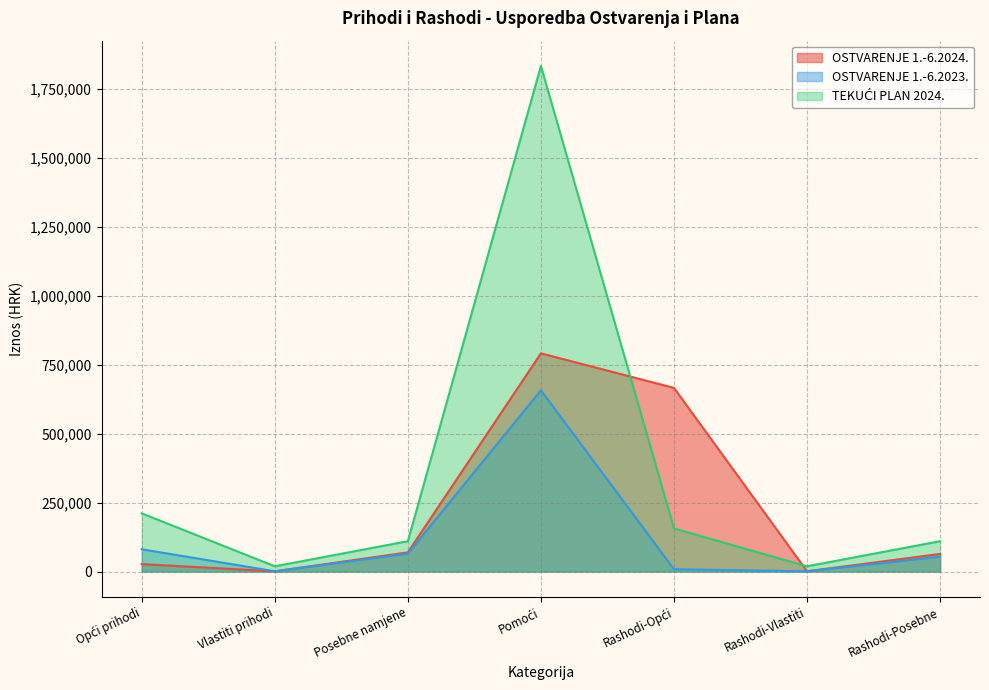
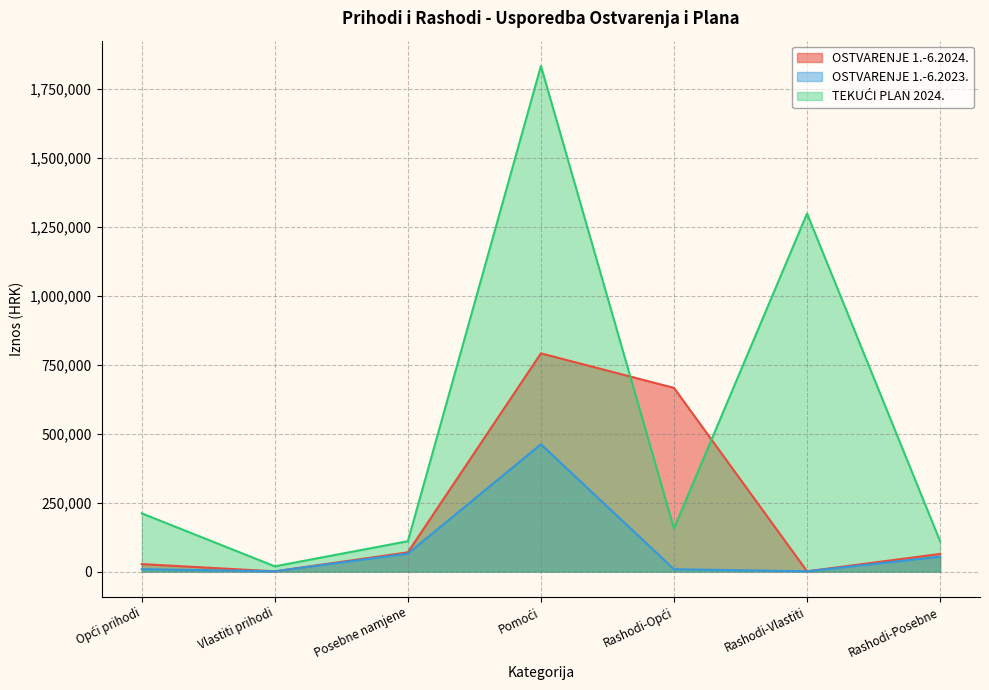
  {
    "OSTVARENJE 1.-6.2024.": {
      "Opći prihodi": "30,000",
      "Pomoći": "790,000",
      "Rashodi-Opći": "670,000",
      "Rashodi-Posebne": "60,000"
    },
    "OSTVARENJE 1.-6.2023.": {
-     "Opći prihodi": "80,000",
-     "Pomoći": "660,000",
+     "Opći prihodi": "10,000",
+     "Pomoći": "460,000",
      "Rashodi-Opći": "10,000",
      "Rashodi-Posebne": "50,000"
    },
    "TEKUĆI PLAN 2024.": {
      "Opći prihodi": "210,000",
      "Vlastiti prihodi": "20,000",
      "Posebne namjene": "110,000",
      "Pomoći": "1,830,000",
      "Rashodi-Opći": "160,000",
-     "Rashodi-Vlastiti": "20,000",
+     "Rashodi-Vlastiti": "1,300,000",
      "Rashodi-Posebne": "110,000"
    }
  }
